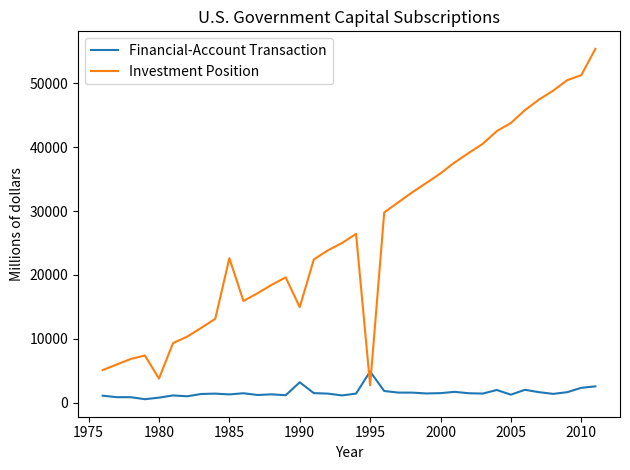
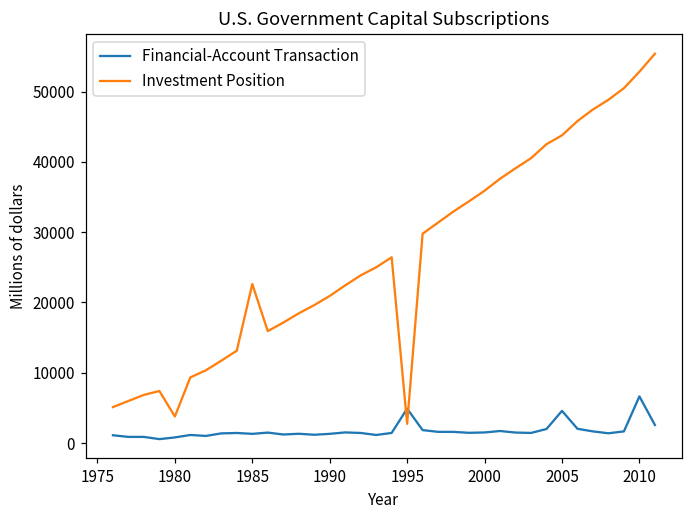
  {
    "Financial-Account Transaction": {
      "1980": 1000,
      "1985": 1000,
-     "1990": 3000,
+     "1990": 1000,
      "1995": 5000,
      "2000": 2000,
-     "2005": 1000,
-     "2010": 2000
+     "2005": 5000,
+     "2010": 7000
    },
    "Investment Position": {
      "1980": 4000,
      "1985": 23000,
-     "1990": 15000,
+     "1990": 21000,
      "1995": 3000,
      "2000": 36000,
      "2005": 44000,
-     "2010": 51000
+     "2010": 53000
    }
  }
